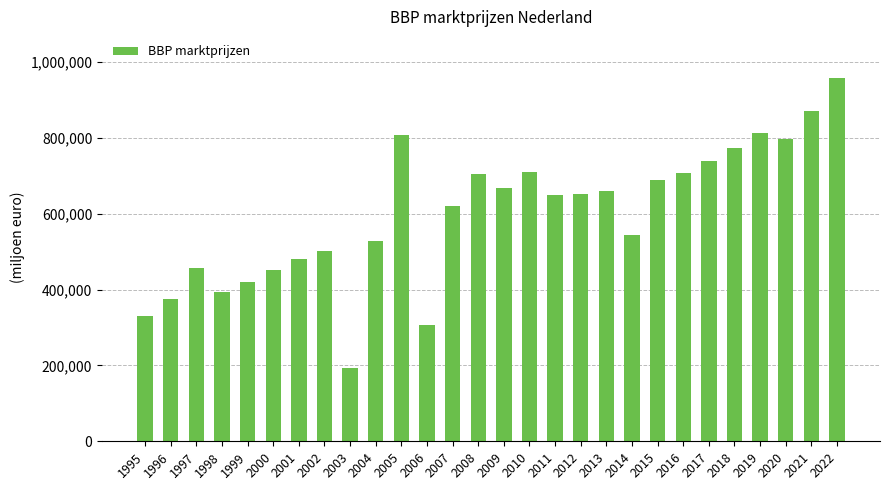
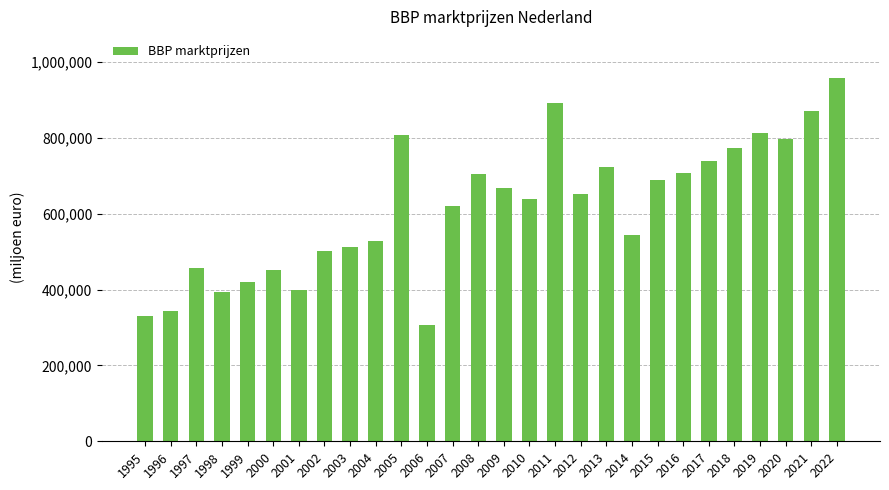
  {
    "1995": "330,000",
-   "1996": "380,000",
+   "1996": "340,000",
    "1997": "460,000",
    "1998": "390,000",
    "1999": "420,000",
    "2000": "450,000",
-   "2001": "480,000",
+   "2001": "400,000",
    "2002": "500,000",
-   "2003": "190,000",
+   "2003": "510,000",
    "2004": "530,000",
    "2005": "810,000",
    "2006": "310,000",
    "2007": "620,000",
    "2008": "700,000",
    "2009": "670,000",
-   "2010": "710,000",
-   "2011": "650,000",
+   "2010": "640,000",
+   "2011": "890,000",
    "2012": "650,000",
-   "2013": "660,000",
+   "2013": "720,000",
    "2014": "540,000",
    "2015": "690,000",
    "2016": "710,000",
    "2017": "740,000",
    "2018": "770,000",
    "2019": "810,000",
    "2020": "800,000",
    "2021": "870,000",
    "2022": "960,000"
  }
